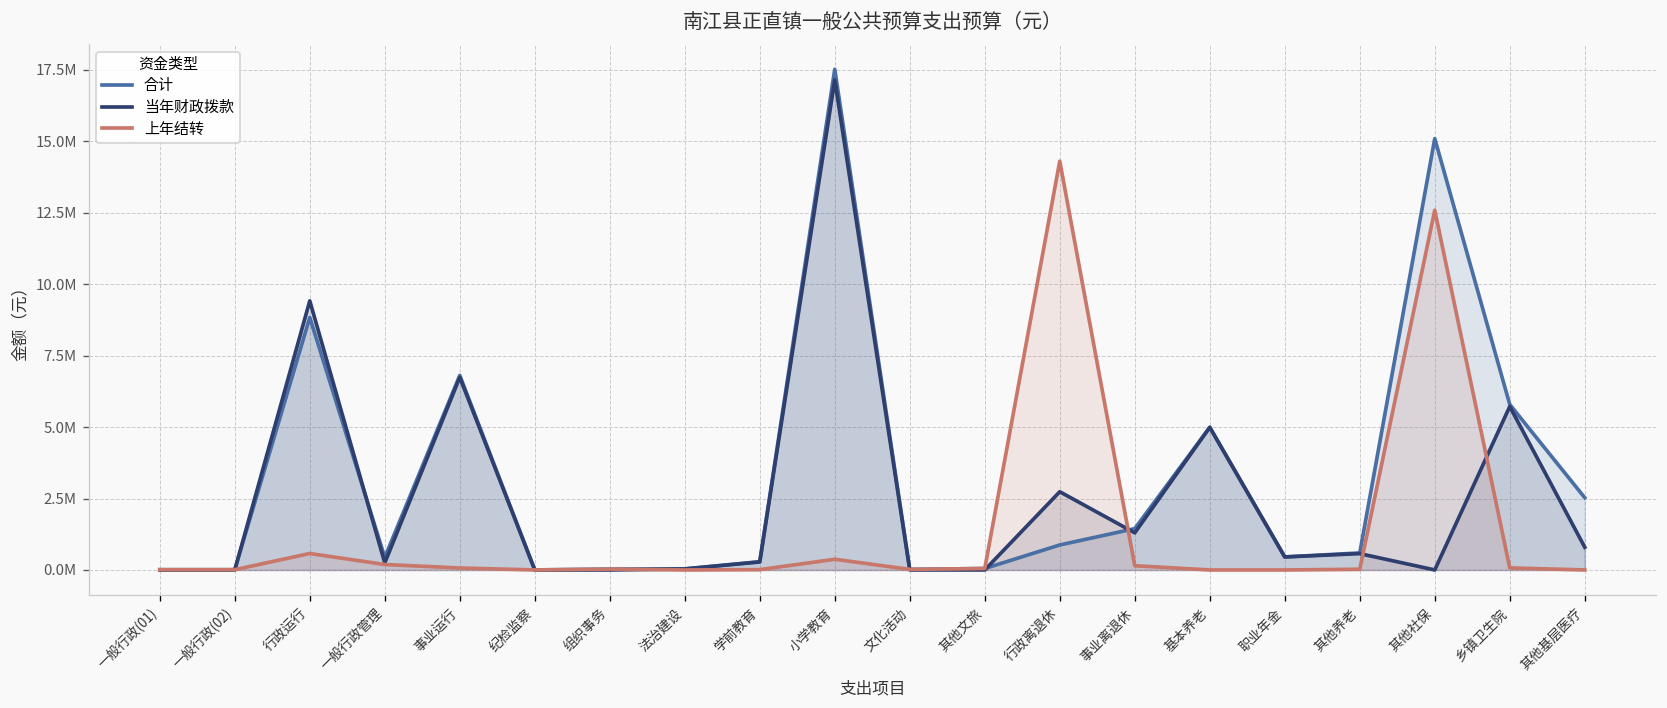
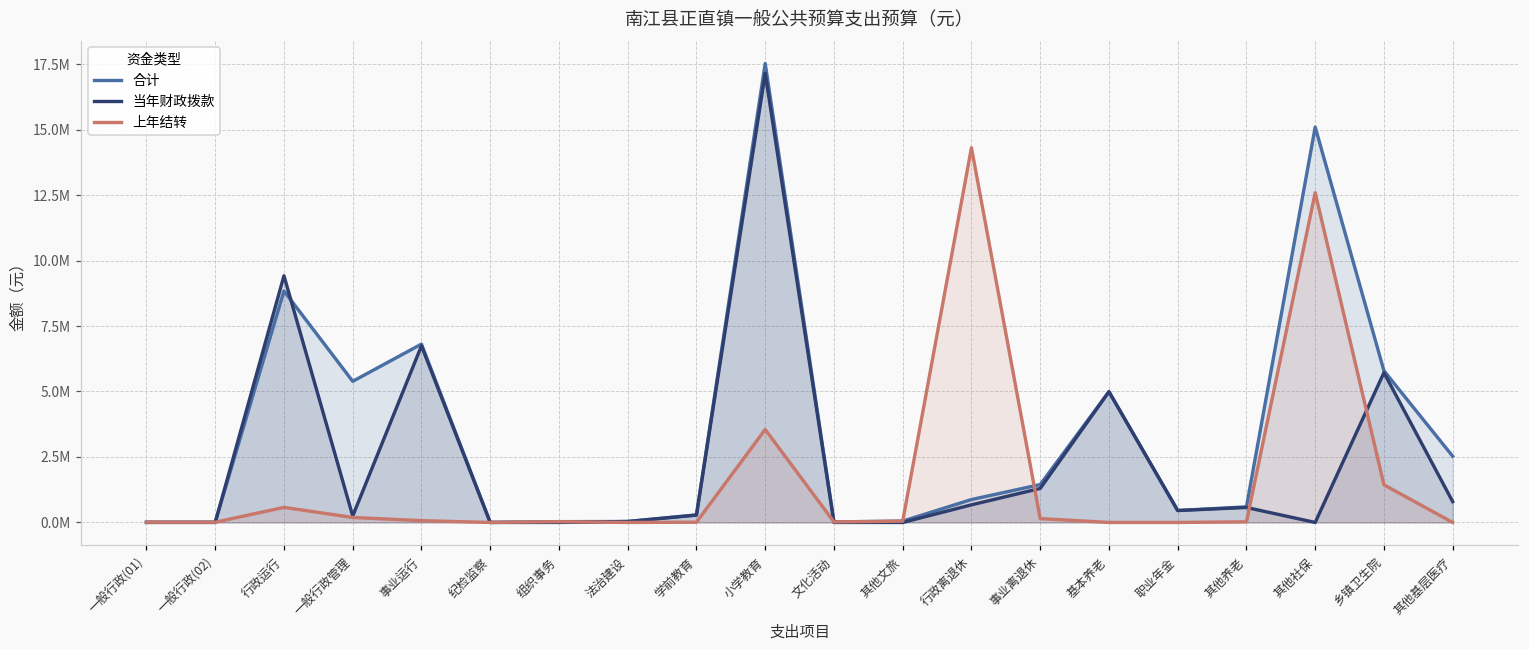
  {
    "合计": {
      "行政运行": 8800000,
-     "一般行政管理": 400000,
+     "一般行政管理": 5400000,
      "小学教育": 17500000,
      "行政离退休": 900000,
      "事业离退休": 1400000,
      "其他社保": 15100000,
      "其他基层医疗": 2500000
    },
    "当年财政拨款": {
      "行政运行": 9400000,
      "小学教育": 17100000,
-     "行政离退休": 2700000,
+     "行政离退休": 700000,
      "事业离退休": 1300000,
      "其他社保": 0,
      "其他基层医疗": 800000
    },
    "上年结转": {
      "行政运行": 600000,
      "事业运行": 100000,
      "学前教育": 0,
-     "小学教育": 400000,
+     "小学教育": 3500000,
      "行政离退休": 14300000,
      "事业离退休": 100000,
      "基本养老": 0,
      "职业年金": 0,
      "其他养老": 0,
      "其他社保": 12600000,
-     "乡镇卫生院": 100000,
+     "乡镇卫生院": 1400000,
      "其他基层医疗": 0
    }
  }
